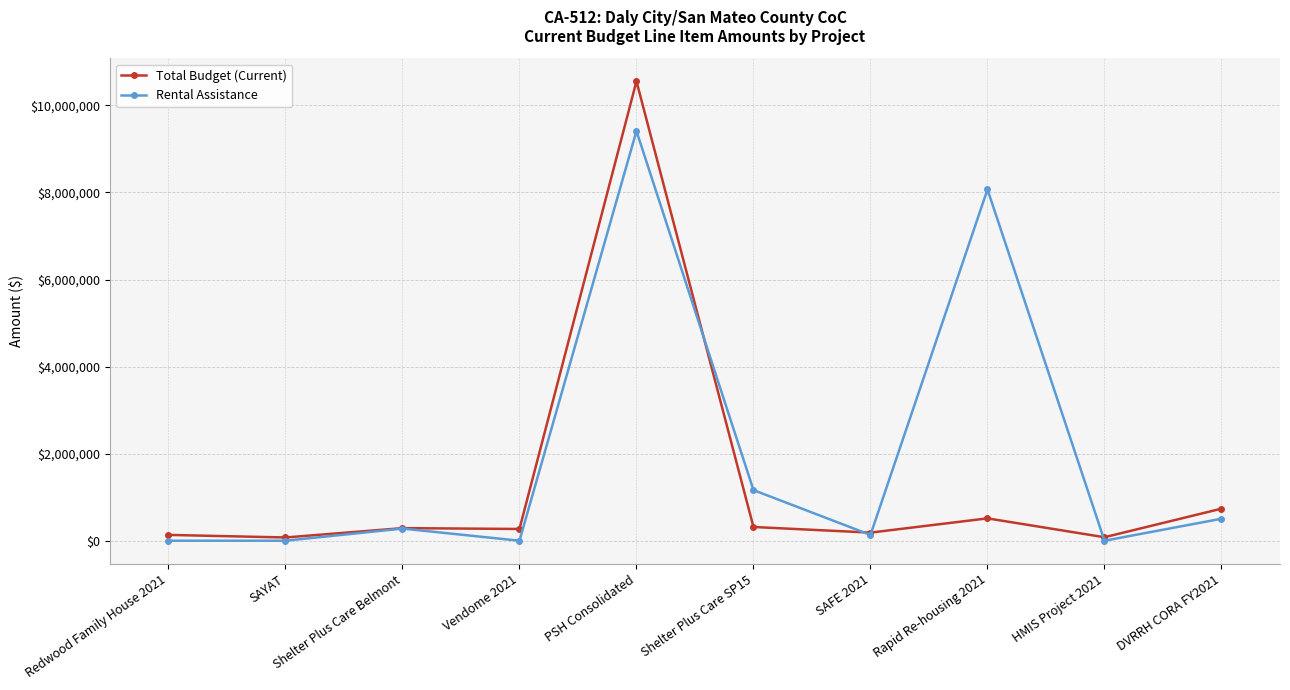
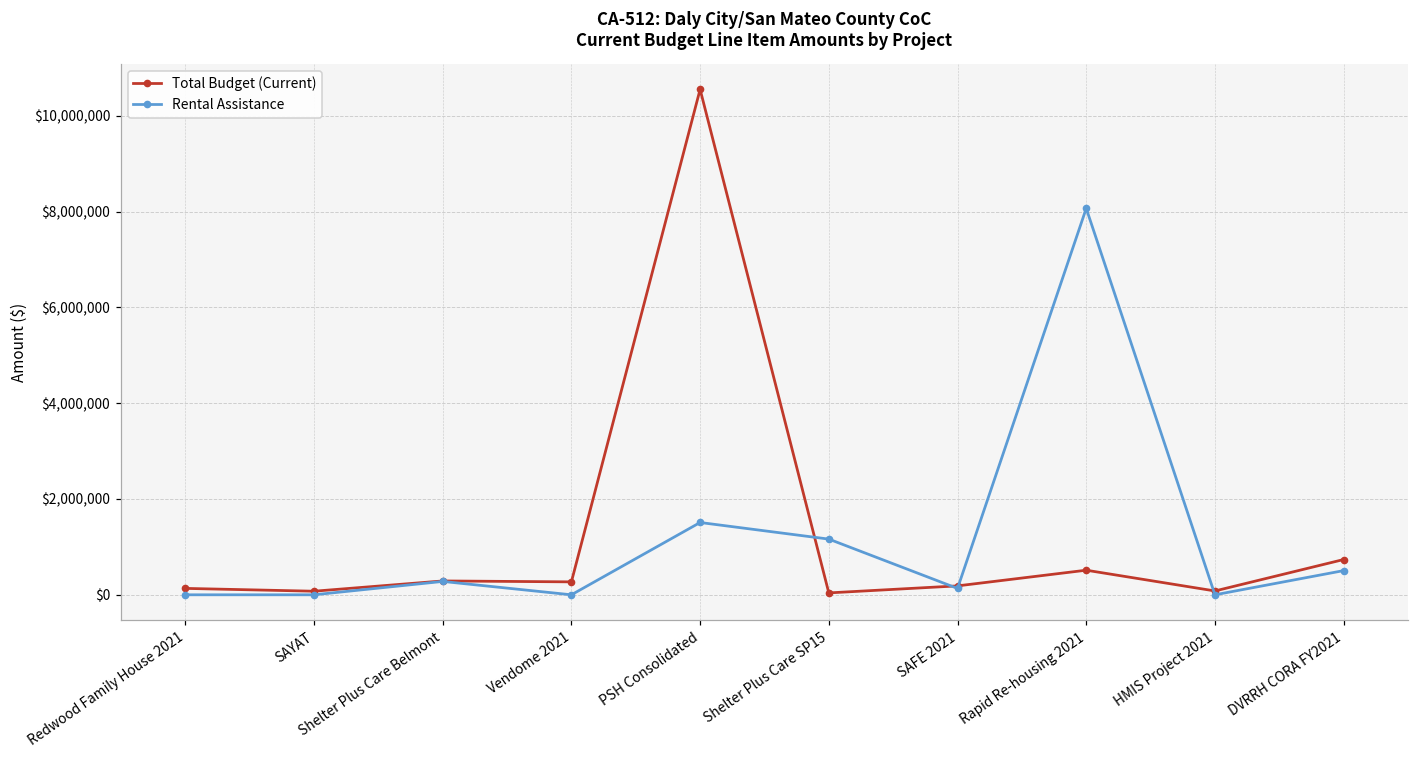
  {
    "Total Budget (Current)": {
      "Redwood Family House 2021": "$100,000",
      "SAYAT": "$100,000",
      "Vendome 2021": "$300,000",
      "PSH Consolidated": "$10,600,000",
-     "Shelter Plus Care SP15": "$300,000",
+     "Shelter Plus Care SP15": "$0",
      "Rapid Re-housing 2021": "$500,000",
      "HMIS Project 2021": "$100,000",
      "DVRRH CORA FY2021": "$700,000"
    },
    "Rental Assistance": {
      "Redwood Family House 2021": "$0",
      "SAYAT": "$0",
      "Vendome 2021": "$0",
-     "PSH Consolidated": "$9,400,000",
+     "PSH Consolidated": "$1,500,000",
      "Shelter Plus Care SP15": "$1,200,000",
      "Rapid Re-housing 2021": "$8,100,000",
      "HMIS Project 2021": "$0",
      "DVRRH CORA FY2021": "$500,000"
    }
  }
